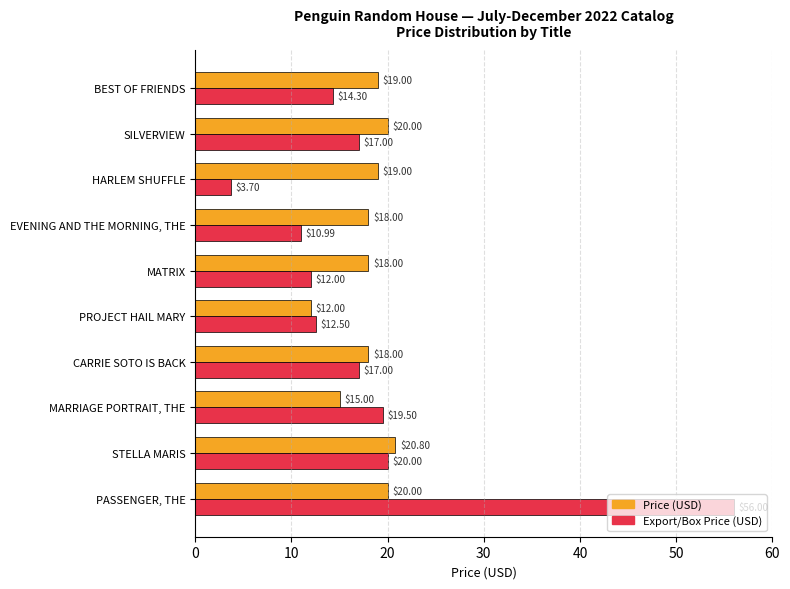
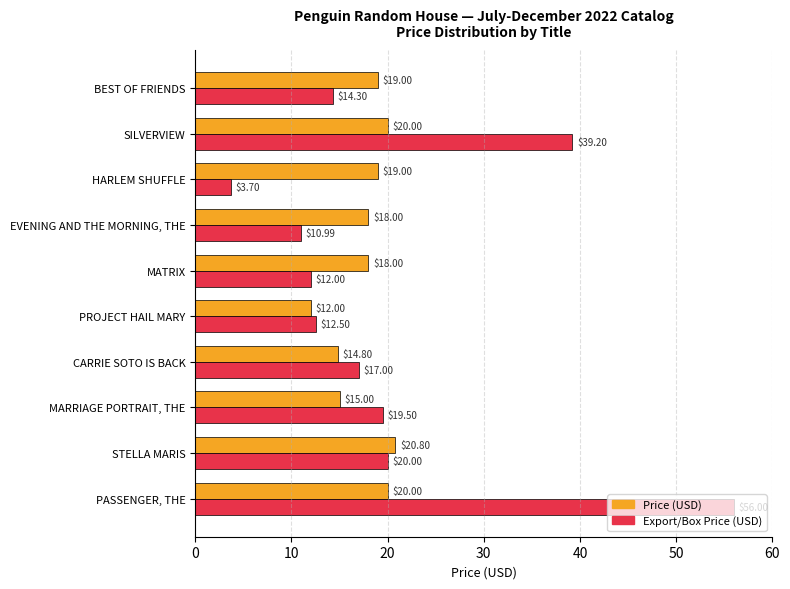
  {
    "Price (USD)": {
      "BEST OF FRIENDS": "$19.00",
      "SILVERVIEW": "$20.00",
      "HARLEM SHUFFLE": "$19.00",
      "EVENING AND THE MORNING, THE": "$18.00",
      "MATRIX": "$18.00",
      "PROJECT HAIL MARY": "$12.00",
-     "CARRIE SOTO IS BACK": "$18.00",
+     "CARRIE SOTO IS BACK": "$14.80",
      "MARRIAGE PORTRAIT, THE": "$15.00",
      "STELLA MARIS": "$20.80",
      "PASSENGER, THE": "$20.00"
    },
    "Export/Box Price (USD)": {
      "BEST OF FRIENDS": "$14.30",
-     "SILVERVIEW": "$17.00",
+     "SILVERVIEW": "$39.20",
      "HARLEM SHUFFLE": "$3.70",
      "EVENING AND THE MORNING, THE": "$10.99",
      "MATRIX": "$12.00",
      "PROJECT HAIL MARY": "$12.50",
      "CARRIE SOTO IS BACK": "$17.00",
      "MARRIAGE PORTRAIT, THE": "$19.50",
      "STELLA MARIS": "$20.00"
    }
  }
